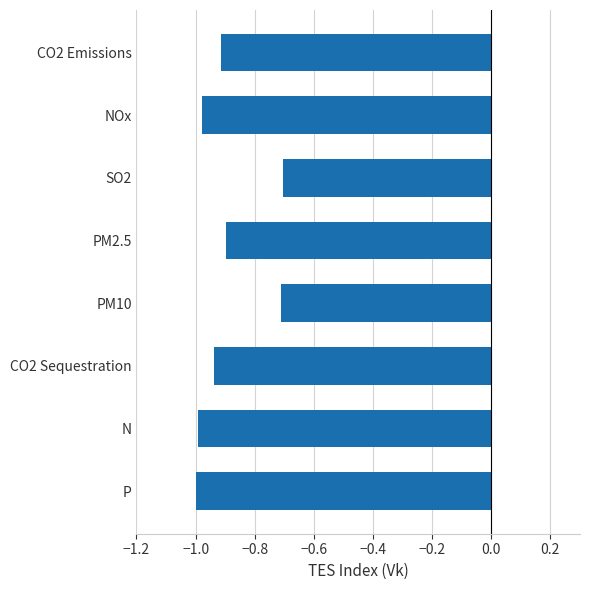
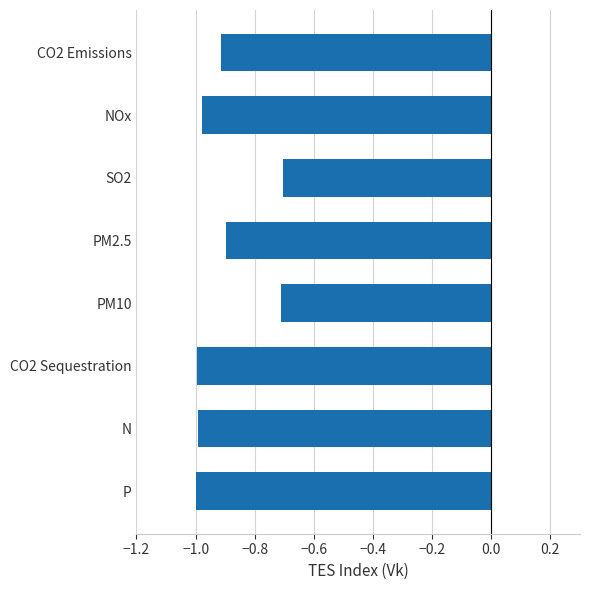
  {
    "CO2 Emissions": -0.91,
    "NOx": -0.98,
    "SO2": -0.70,
    "PM2.5": -0.90,
    "PM10": -0.71,
-   "CO2 Sequestration": -0.94,
+   "CO2 Sequestration": -0.99,
    "N": -0.99,
    "P": -1.00
  }
